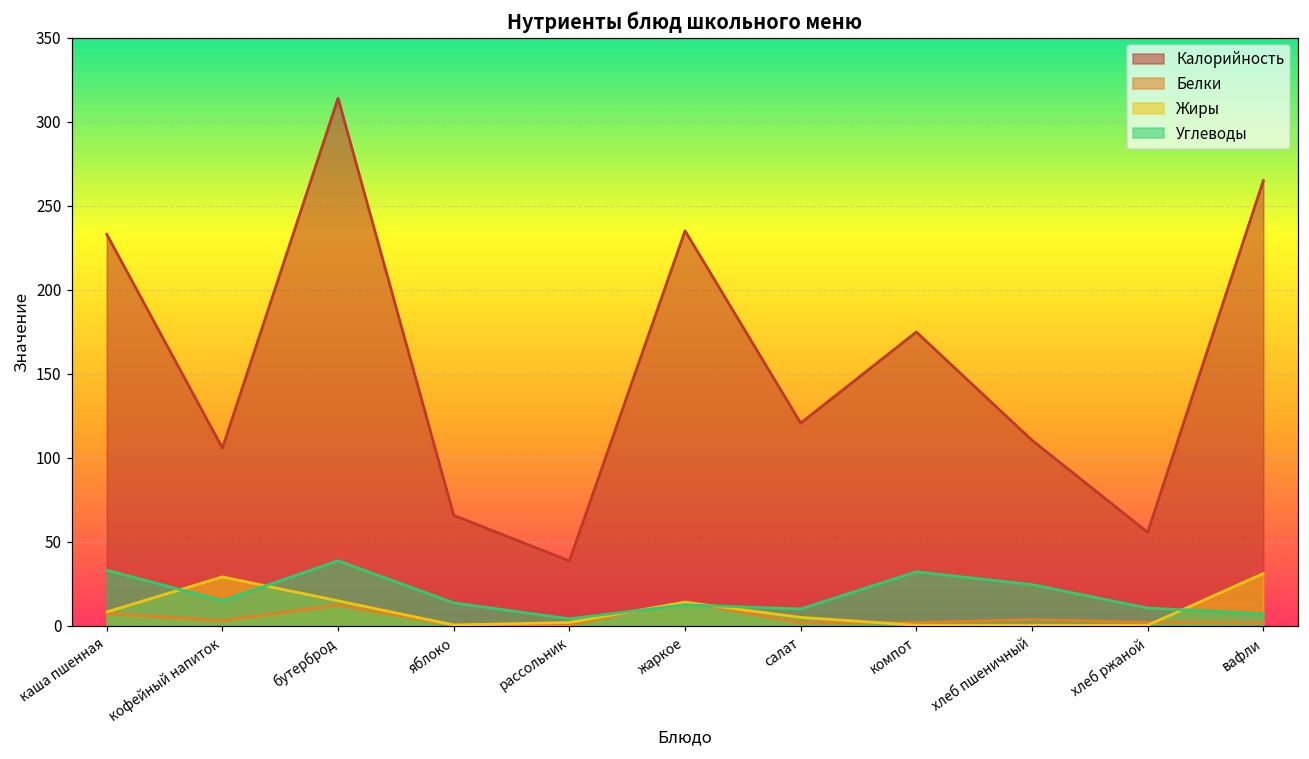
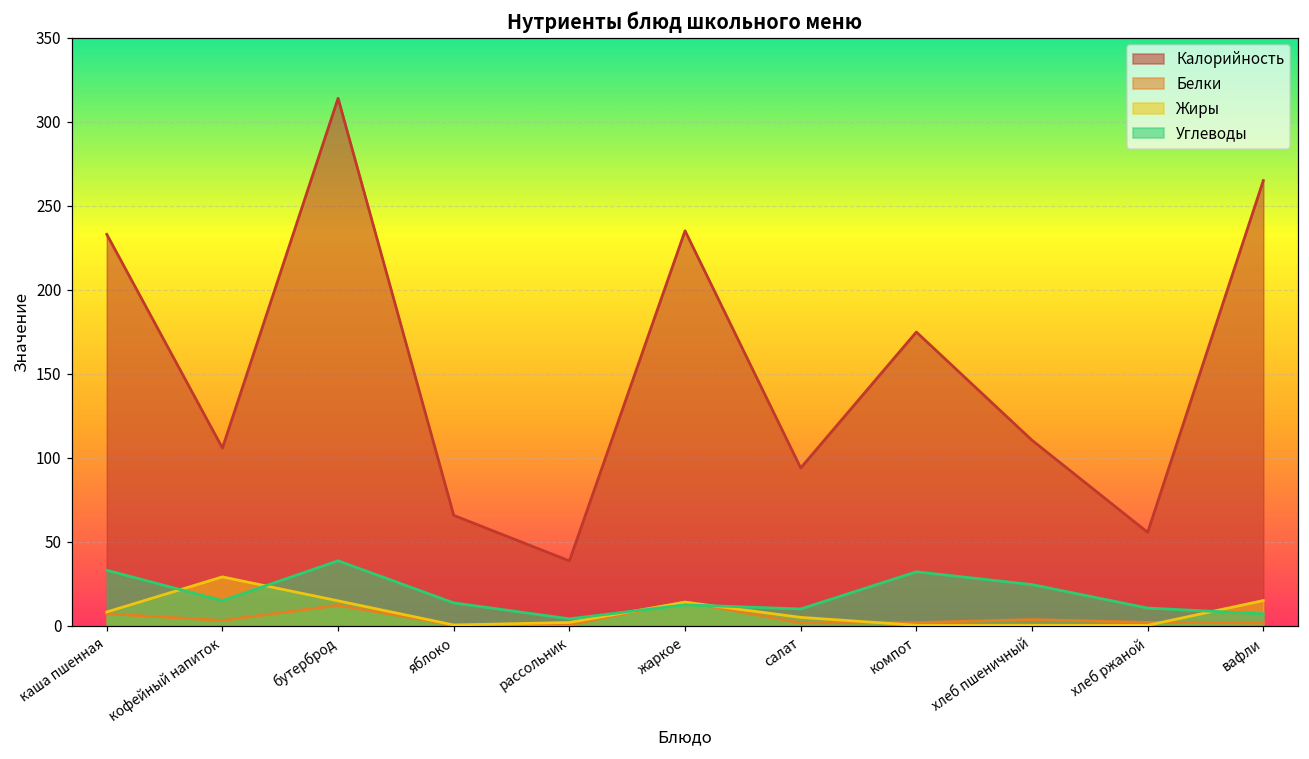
  {
    "Калорийность": {
      "каша пшенная": 233,
      "кофейный напиток": 106,
      "бутерброд": 314,
      "яблоко": 66,
      "рассольник": 39,
      "жаркое": 235,
-     "салат": 121,
+     "салат": 94,
      "компот": 175,
      "хлеб пшеничный": 111,
      "хлеб ржаной": 56,
      "вафли": 265
    },
    "Белки": {
      "кофейный напиток": 3,
      "бутерброд": 12,
      "салат": 2,
      "хлеб пшеничный": 4,
      "хлеб ржаной": 2,
      "вафли": 2
    },
    "Жиры": {
      "кофейный напиток": 29,
      "бутерброд": 15,
      "салат": 5,
      "хлеб пшеничный": 0,
      "хлеб ржаной": 0,
-     "вафли": 31
+     "вафли": 15
    },
    "Углеводы": {
      "каша пшенная": 33,
      "кофейный напиток": 15,
      "бутерброд": 39,
      "яблоко": 14,
      "рассольник": 4,
      "салат": 10,
      "компот": 32,
      "хлеб пшеничный": 25,
      "хлеб ржаной": 11,
      "вафли": 7
    }
  }
